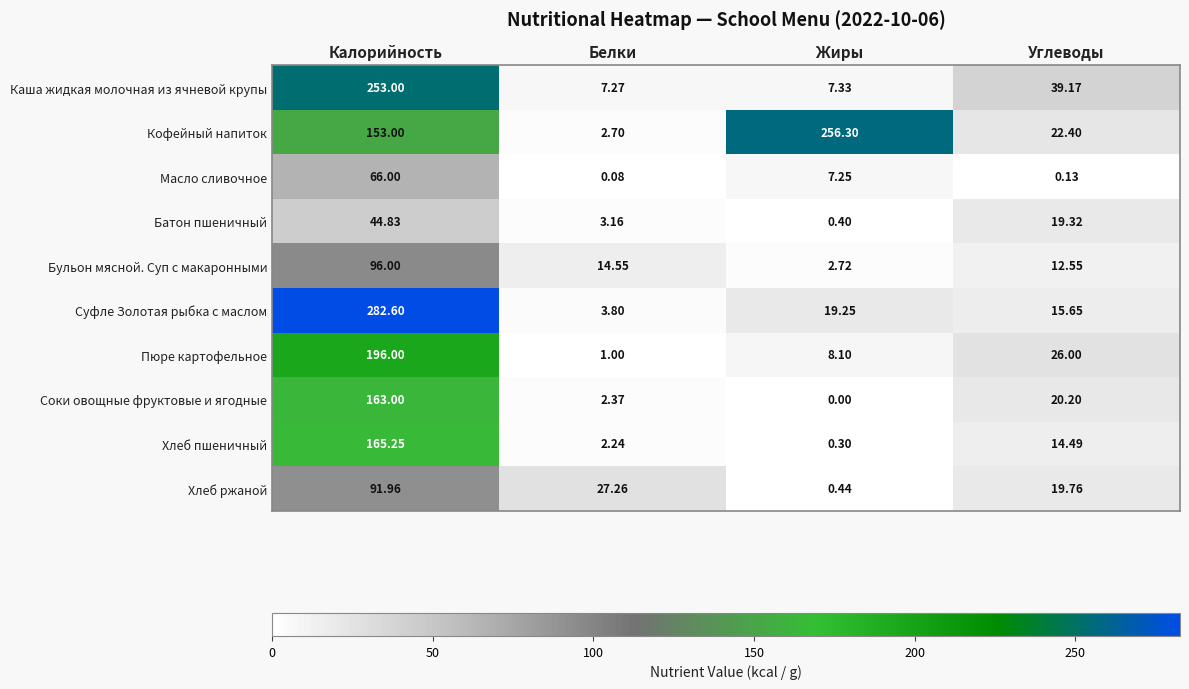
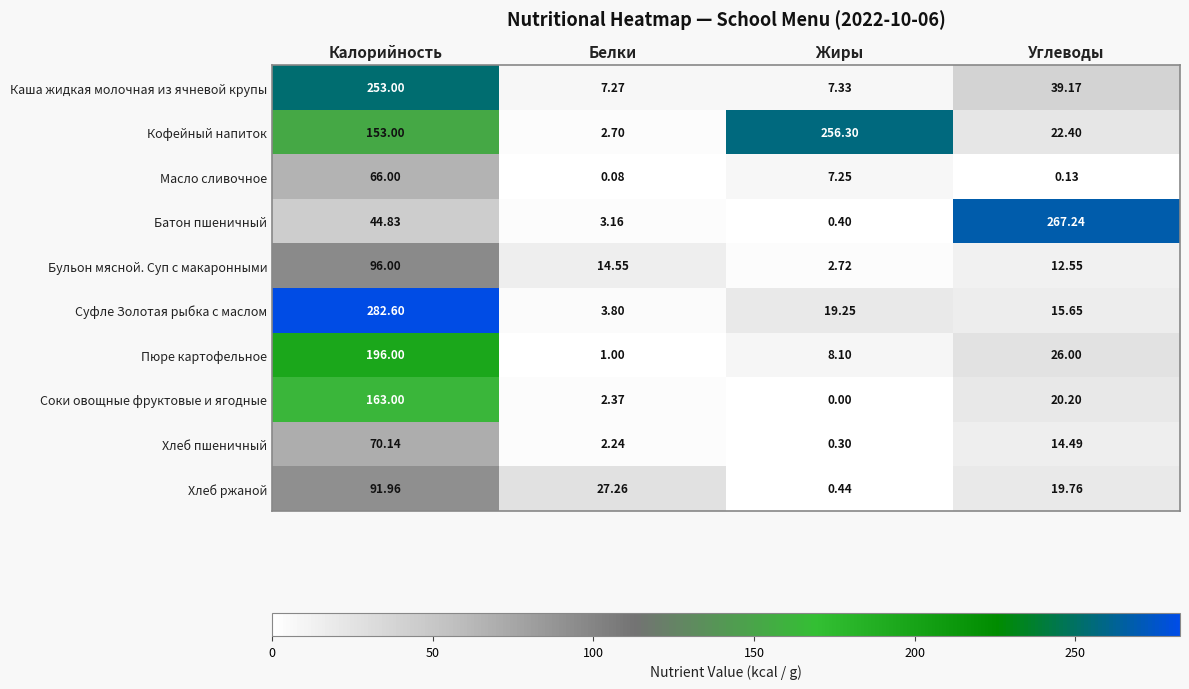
  {
    "Каша жидкая молочная из ячневой крупы": {
      "Калорийность": 253.00,
      "Белки": 7.27,
      "Жиры": 7.33,
      "Углеводы": 39.17
    },
    "Кофейный напиток": {
      "Калорийность": 153.00,
      "Белки": 2.70,
      "Жиры": 256.30,
      "Углеводы": 22.40
    },
    "Масло сливочное": {
      "Калорийность": 66.00,
      "Белки": 0.08,
      "Жиры": 7.25,
      "Углеводы": 0.13
    },
    "Батон пшеничный": {
      "Калорийность": 44.83,
      "Белки": 3.16,
      "Жиры": 0.40,
-     "Углеводы": 19.32
+     "Углеводы": 267.24
    },
    "Бульон мясной. Суп с макаронными": {
      "Калорийность": 96.00,
      "Белки": 14.55,
      "Жиры": 2.72,
      "Углеводы": 12.55
    },
    "Суфле Золотая рыбка с маслом": {
      "Калорийность": 282.60,
      "Белки": 3.80,
      "Жиры": 19.25,
      "Углеводы": 15.65
    },
    "Пюре картофельное": {
      "Калорийность": 196.00,
      "Белки": 1.00,
      "Жиры": 8.10,
      "Углеводы": 26.00
    },
    "Соки овощные фруктовые и ягодные": {
      "Калорийность": 163.00,
      "Белки": 2.37,
      "Жиры": 0.00,
      "Углеводы": 20.20
    },
    "Хлеб пшеничный": {
-     "Калорийность": 165.25,
+     "Калорийность": 70.14,
      "Белки": 2.24,
      "Жиры": 0.30,
      "Углеводы": 14.49
    },
    "Хлеб ржаной": {
      "Калорийность": 91.96,
      "Белки": 27.26,
      "Жиры": 0.44,
      "Углеводы": 19.76
    }
  }
